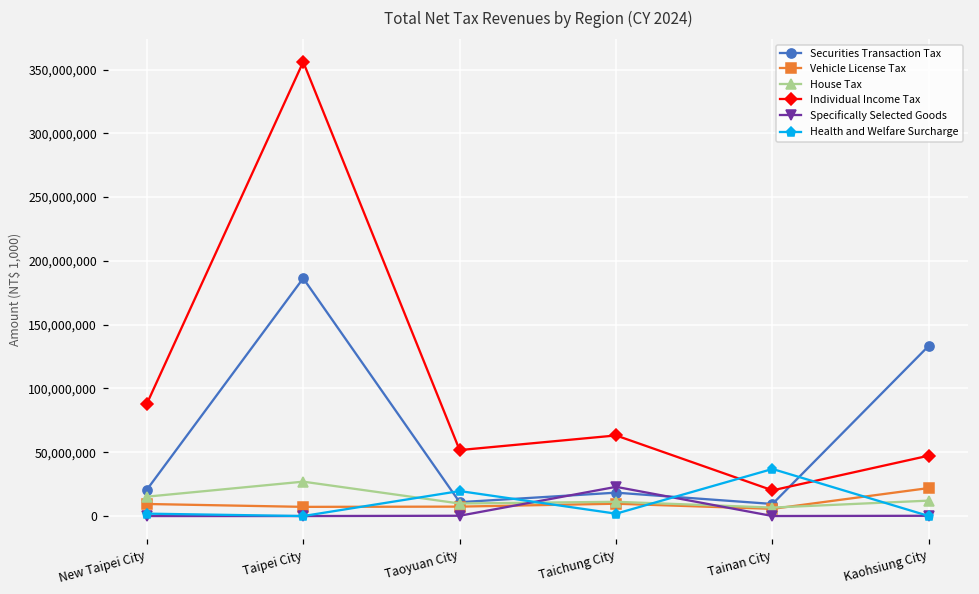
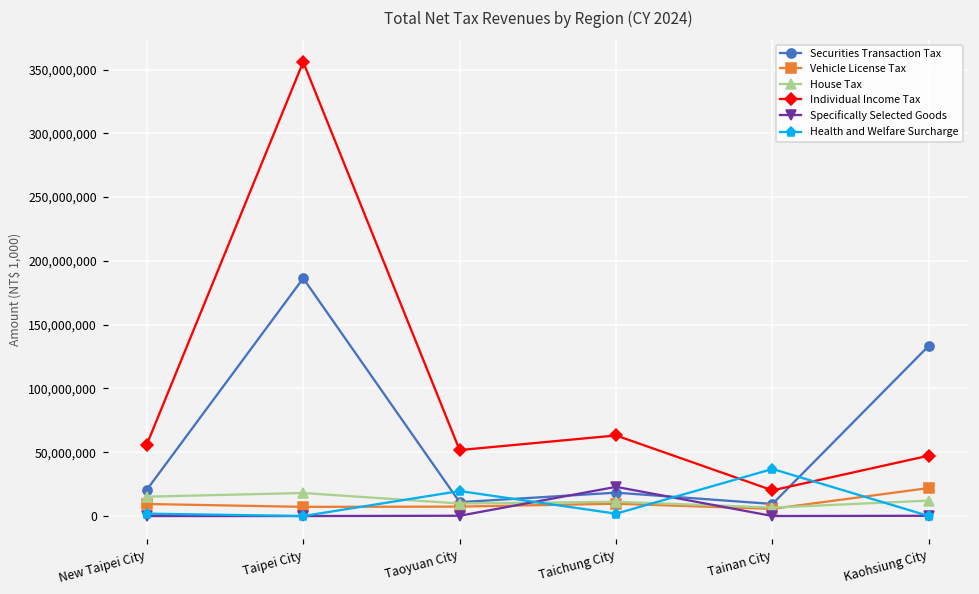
  {
    "Securities Transaction Tax": {
      "New Taipei City": "21,000,000",
      "Taipei City": "186,000,000",
      "Taichung City": "18,000,000",
      "Tainan City": "9,000,000",
      "Kaohsiung City": "134,000,000"
    },
    "Vehicle License Tax": {
      "New Taipei City": "9,000,000",
      "Taipei City": "7,000,000",
      "Taoyuan City": "7,000,000",
      "Kaohsiung City": "22,000,000"
    },
    "House Tax": {
      "New Taipei City": "15,000,000",
-     "Taipei City": "27,000,000",
+     "Taipei City": "18,000,000",
      "Kaohsiung City": "12,000,000"
    },
    "Individual Income Tax": {
-     "New Taipei City": "88,000,000",
+     "New Taipei City": "56,000,000",
      "Taipei City": "356,000,000",
      "Taoyuan City": "52,000,000",
      "Taichung City": "63,000,000",
      "Tainan City": "20,000,000",
      "Kaohsiung City": "47,000,000"
    },
    "Specifically Selected Goods": {
      "Taoyuan City": "0",
      "Taichung City": "23,000,000",
      "Tainan City": "0"
    },
    "Health and Welfare Surcharge": {
      "Taoyuan City": "20,000,000",
      "Taichung City": "2,000,000",
      "Tainan City": "37,000,000"
    }
  }
